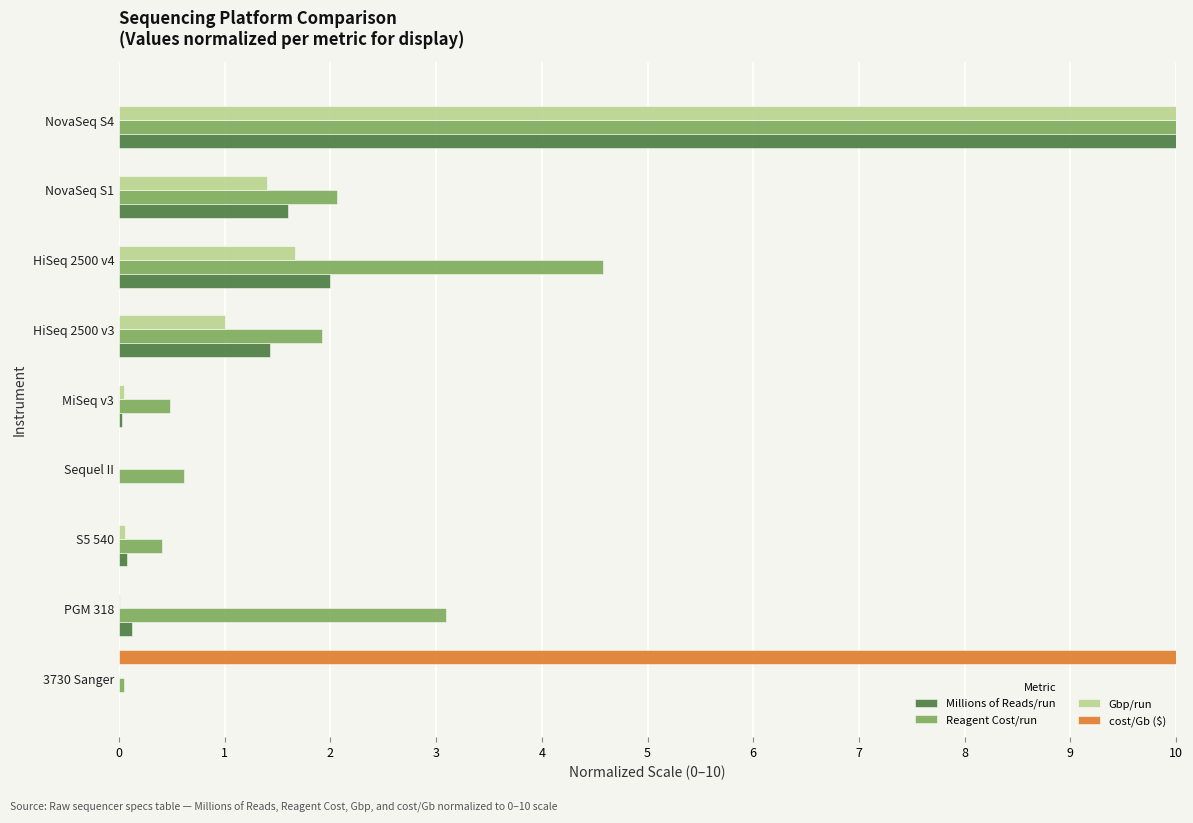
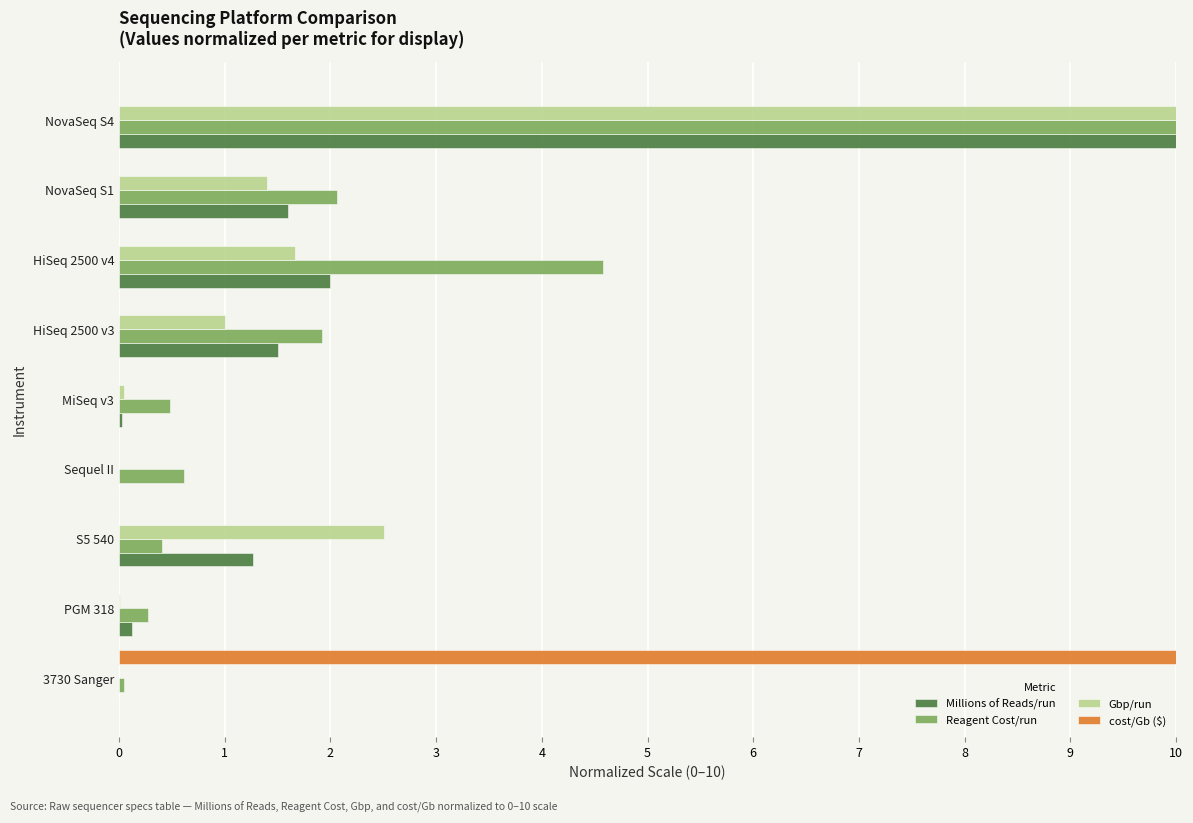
  {
    "Millions of Reads/run": {
      "NovaSeq S4": 10.00,
      "NovaSeq S1": 1.60,
      "HiSeq 2500 v4": 2.00,
-     "HiSeq 2500 v3": 1.42,
+     "HiSeq 2500 v3": 1.50,
      "MiSeq v3": 0.03,
-     "S5 540": 0.08,
+     "S5 540": 1.26,
      "PGM 318": 0.12
    },
    "Reagent Cost/run": {
      "NovaSeq S4": 10.00,
      "NovaSeq S1": 2.06,
      "HiSeq 2500 v4": 4.57,
      "HiSeq 2500 v3": 1.92,
      "MiSeq v3": 0.49,
      "Sequel II": 0.61,
      "S5 540": 0.40,
-     "PGM 318": 3.10,
+     "PGM 318": 0.28,
      "3730 Sanger": 0.05
    },
    "Gbp/run": {
      "NovaSeq S4": 10.00,
      "NovaSeq S1": 1.40,
      "HiSeq 2500 v4": 1.67,
      "HiSeq 2500 v3": 1.00,
      "MiSeq v3": 0.05,
-     "S5 540": 0.05
+     "S5 540": 2.51
    },
    "cost/Gb ($)": {
      "3730 Sanger": 10.00
    }
  }
